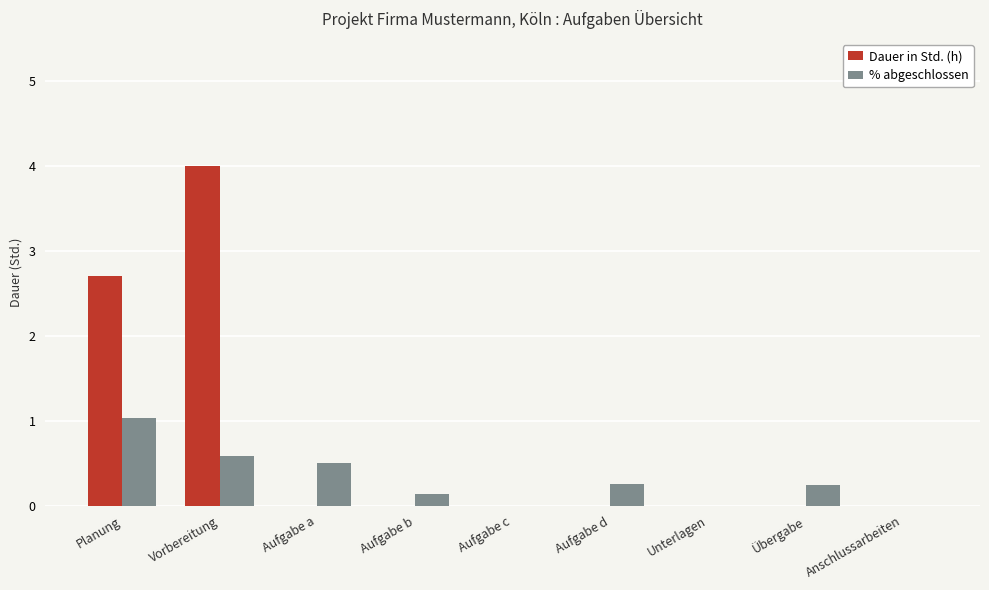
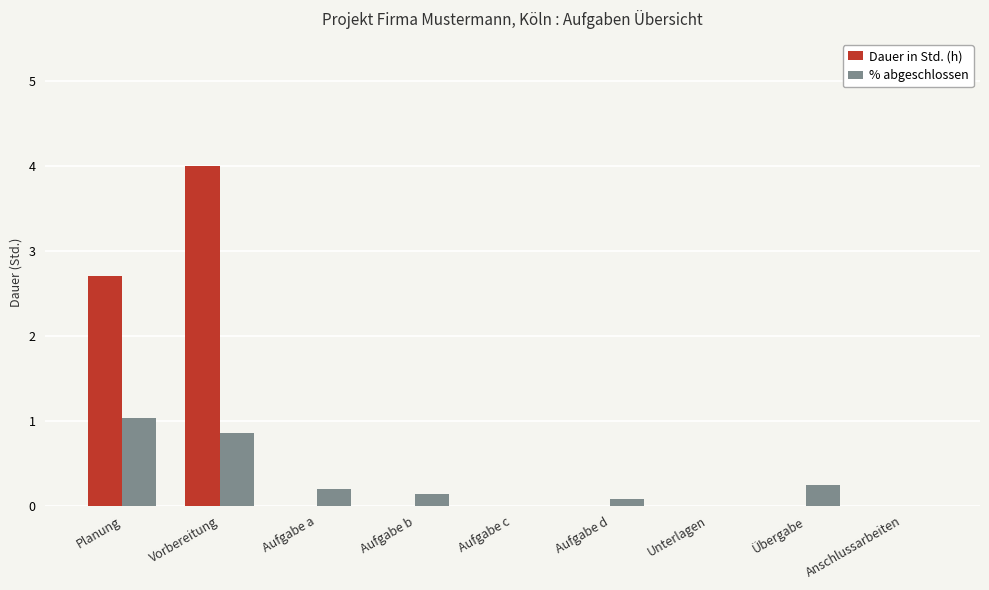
  {
    "Dauer in Std. (h)": {
      "Planung": 2.7,
      "Vorbereitung": 4.0,
      "Aufgabe a": 0.0,
      "Aufgabe b": 0.0,
      "Aufgabe c": 0.0,
      "Aufgabe d": 0.0,
      "Unterlagen": 0.0,
      "Übergabe": 0.0,
      "Anschlussarbeiten": 0.0
    },
    "% abgeschlossen": {
      "Planung": 1.0,
-     "Vorbereitung": 0.6,
-     "Aufgabe a": 0.5,
+     "Vorbereitung": 0.9,
+     "Aufgabe a": 0.2,
      "Aufgabe b": 0.1,
      "Aufgabe c": 0.0,
-     "Aufgabe d": 0.3,
+     "Aufgabe d": 0.1,
      "Unterlagen": 0.0,
      "Übergabe": 0.2,
      "Anschlussarbeiten": 0.0
    }
  }
